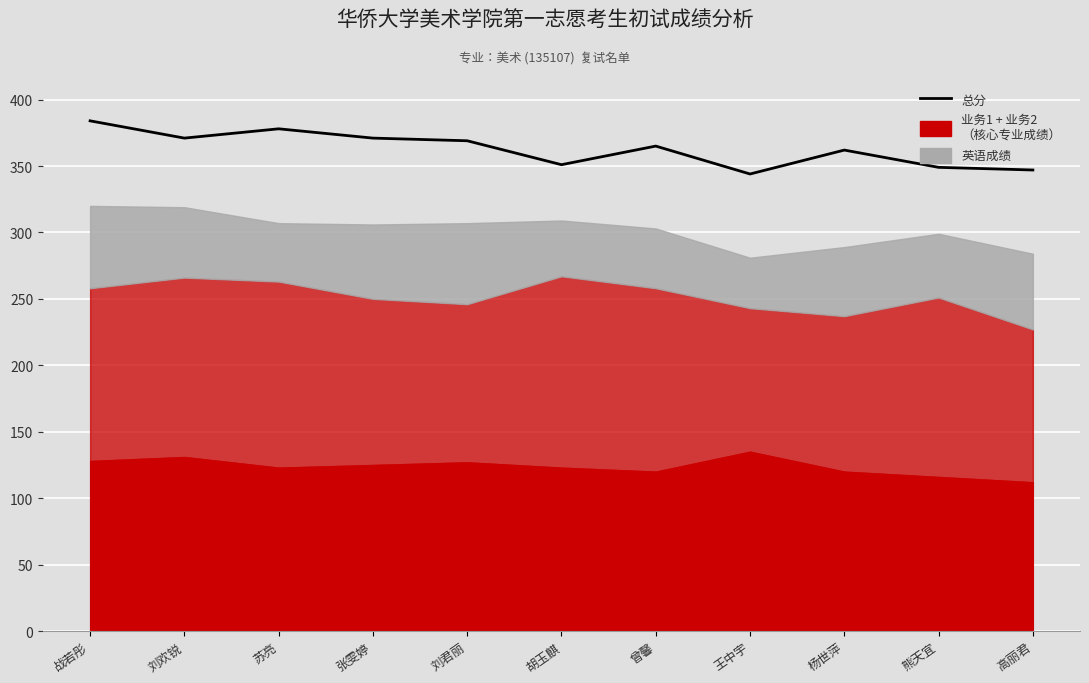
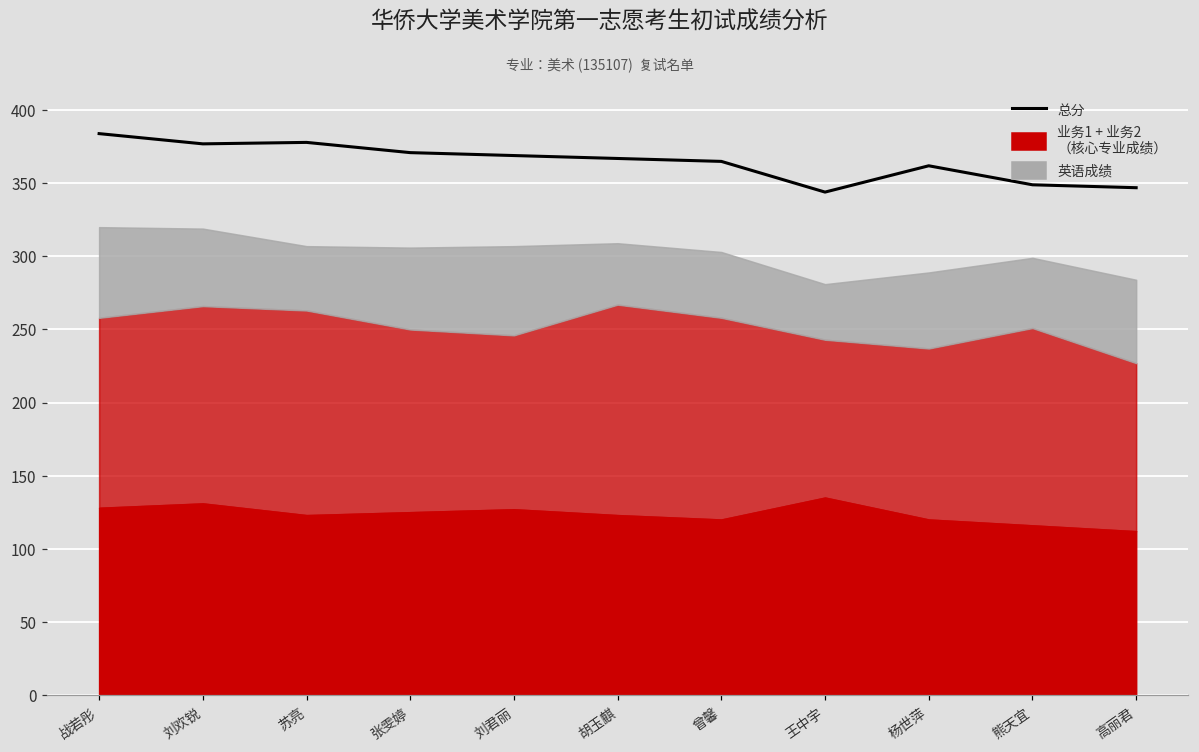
  {
    "总分": {
      "战若彤": 384,
-     "刘欢锐": 371,
+     "刘欢锐": 377,
      "苏亮": 378,
      "张雯婷": 371,
      "刘君丽": 369,
-     "胡玉麒": 351,
+     "胡玉麒": 367,
      "曾馨": 365,
      "王中宇": 344,
      "杨世萍": 362,
      "熊天宜": 349,
      "高丽君": 347
    }
  }
